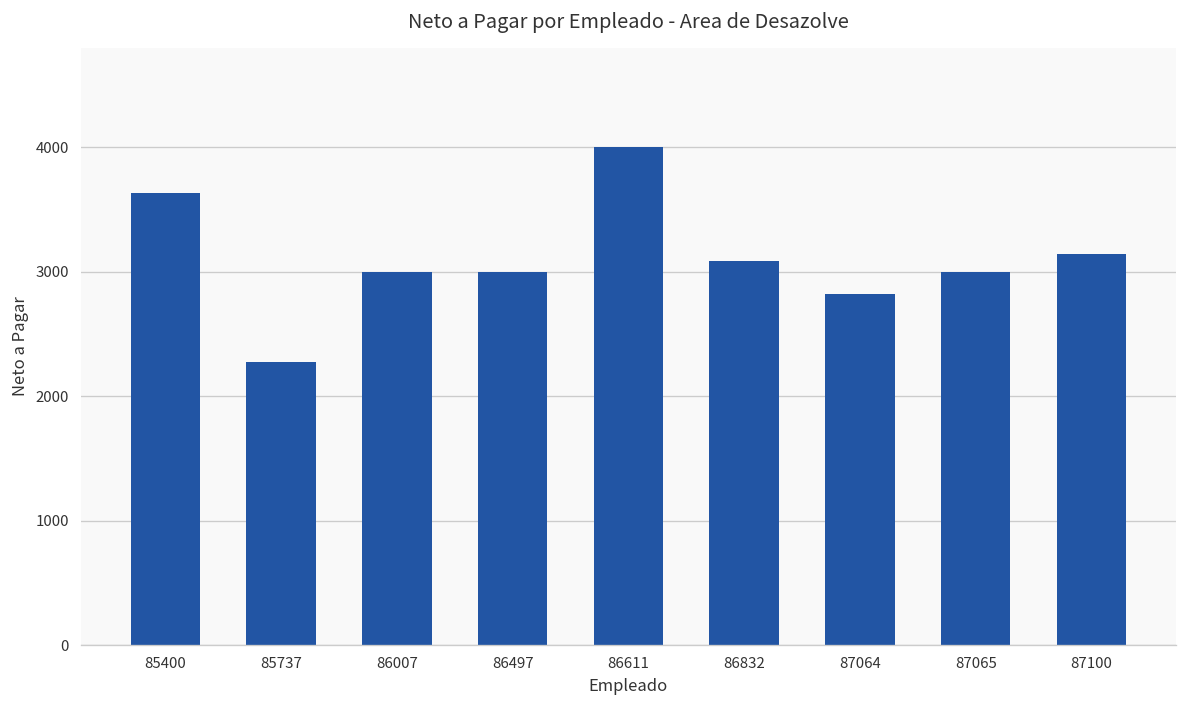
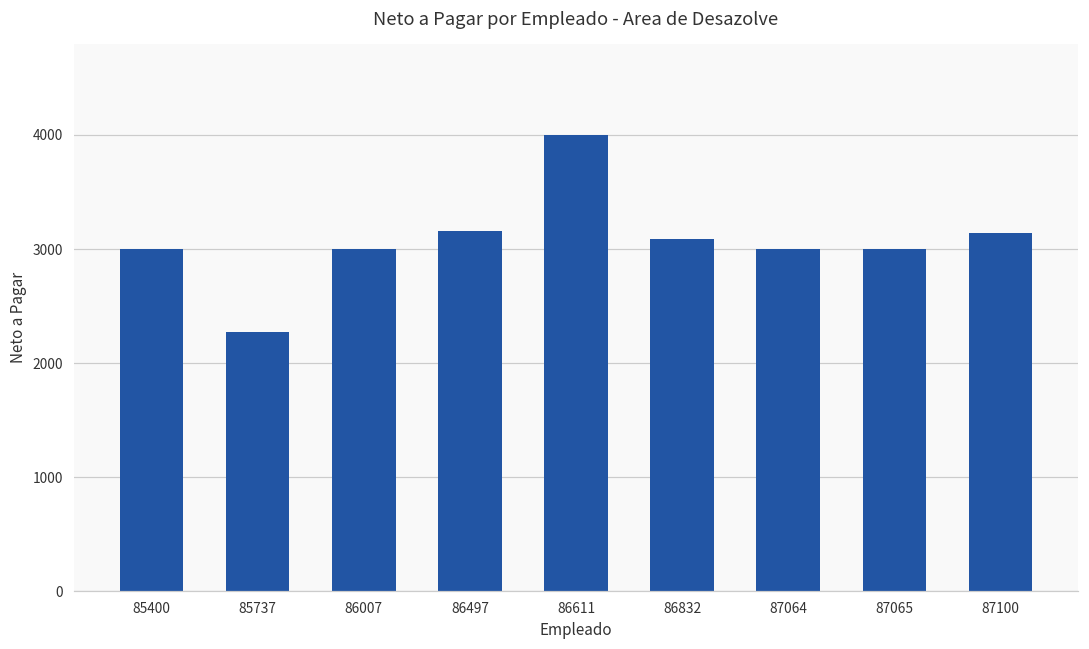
  {
-   "85400": 3630,
+   "85400": 3000,
    "85737": 2270,
    "86007": 3000,
-   "86497": 3000,
+   "86497": 3160,
    "86611": 4000,
    "86832": 3090,
-   "87064": 2820,
+   "87064": 3000,
    "87065": 3000,
    "87100": 3140
  }
